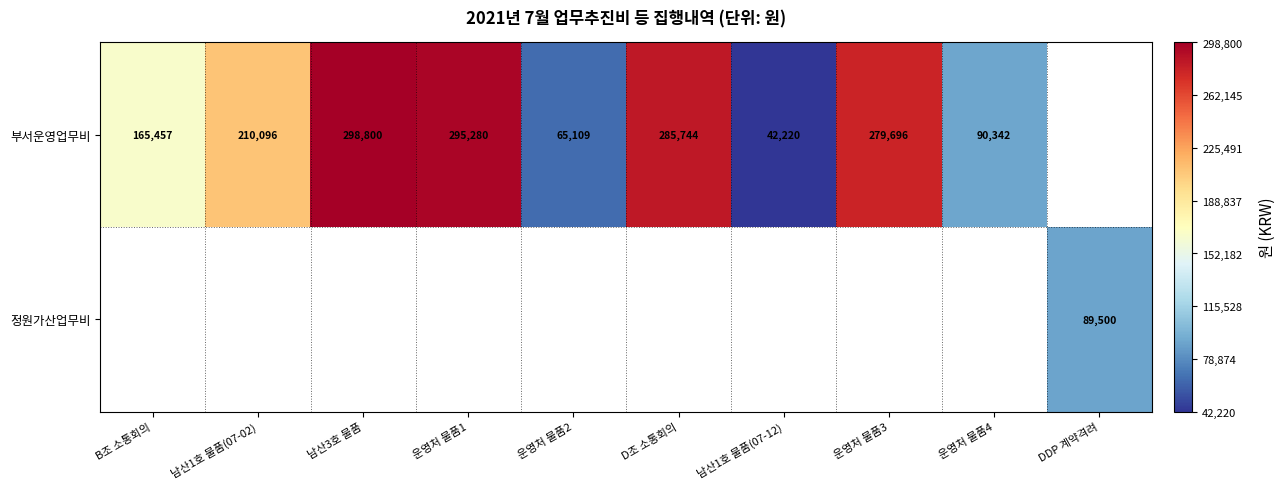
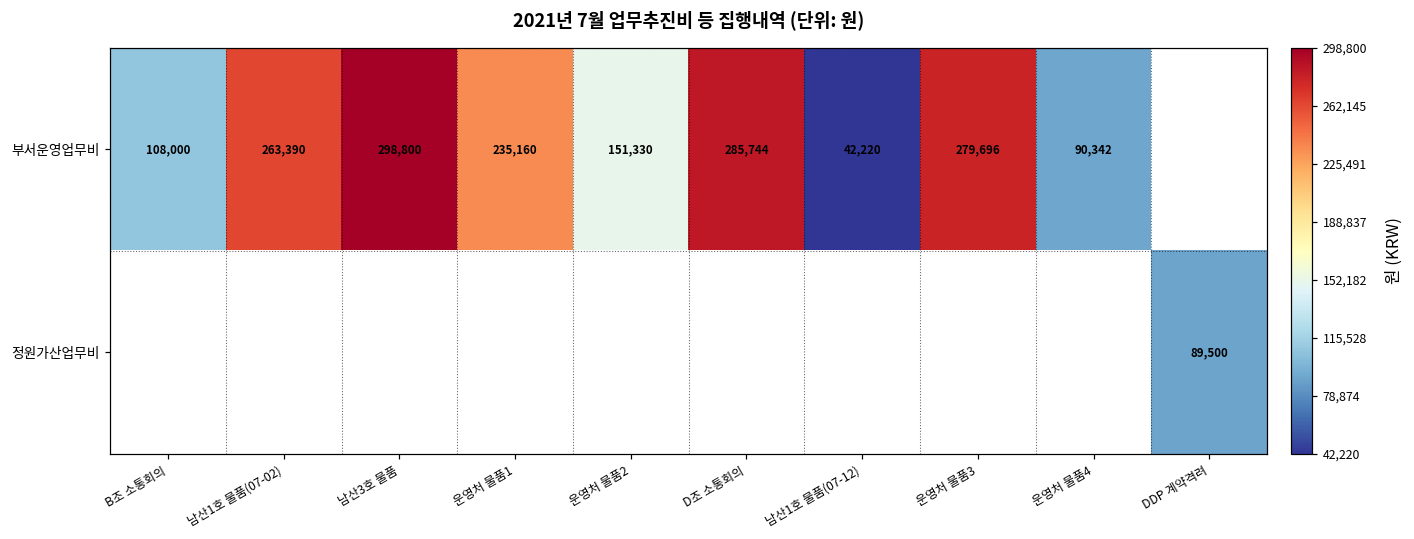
  {
    "부서운영업무비": {
-     "B조 소통회의": "165,457",
-     "남산1호 물품(07-02)": "210,096",
+     "B조 소통회의": "108,000",
+     "남산1호 물품(07-02)": "263,390",
      "남산3호 물품": "298,800",
-     "운영처 물품1": "295,280",
-     "운영처 물품2": "65,109",
+     "운영처 물품1": "235,160",
+     "운영처 물품2": "151,330",
      "D조 소통회의": "285,744",
      "남산1호 물품(07-12)": "42,220",
      "운영처 물품3": "279,696",
      "운영처 물품4": "90,342"
    },
    "정원가산업무비": {
      "DDP 계약격려": "89,500"
    }
  }
